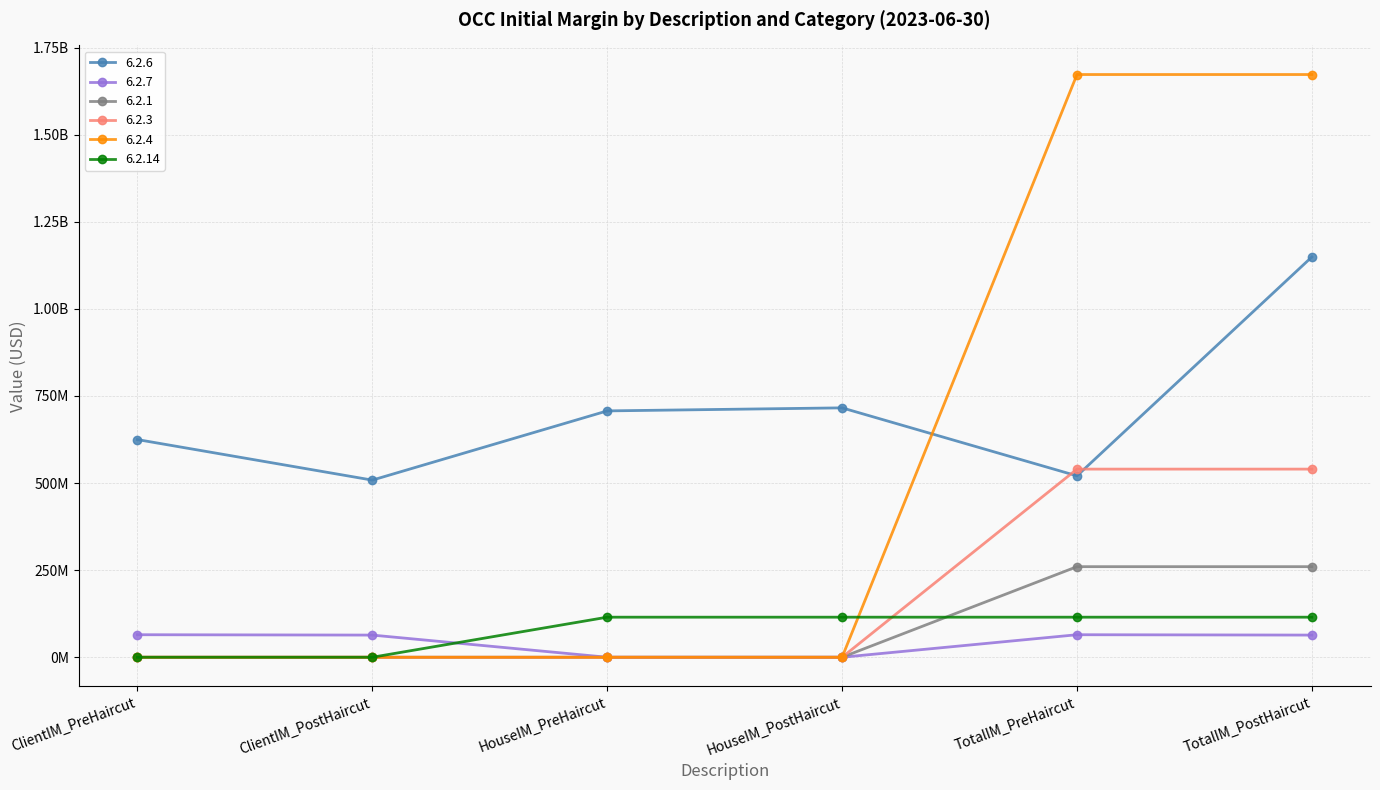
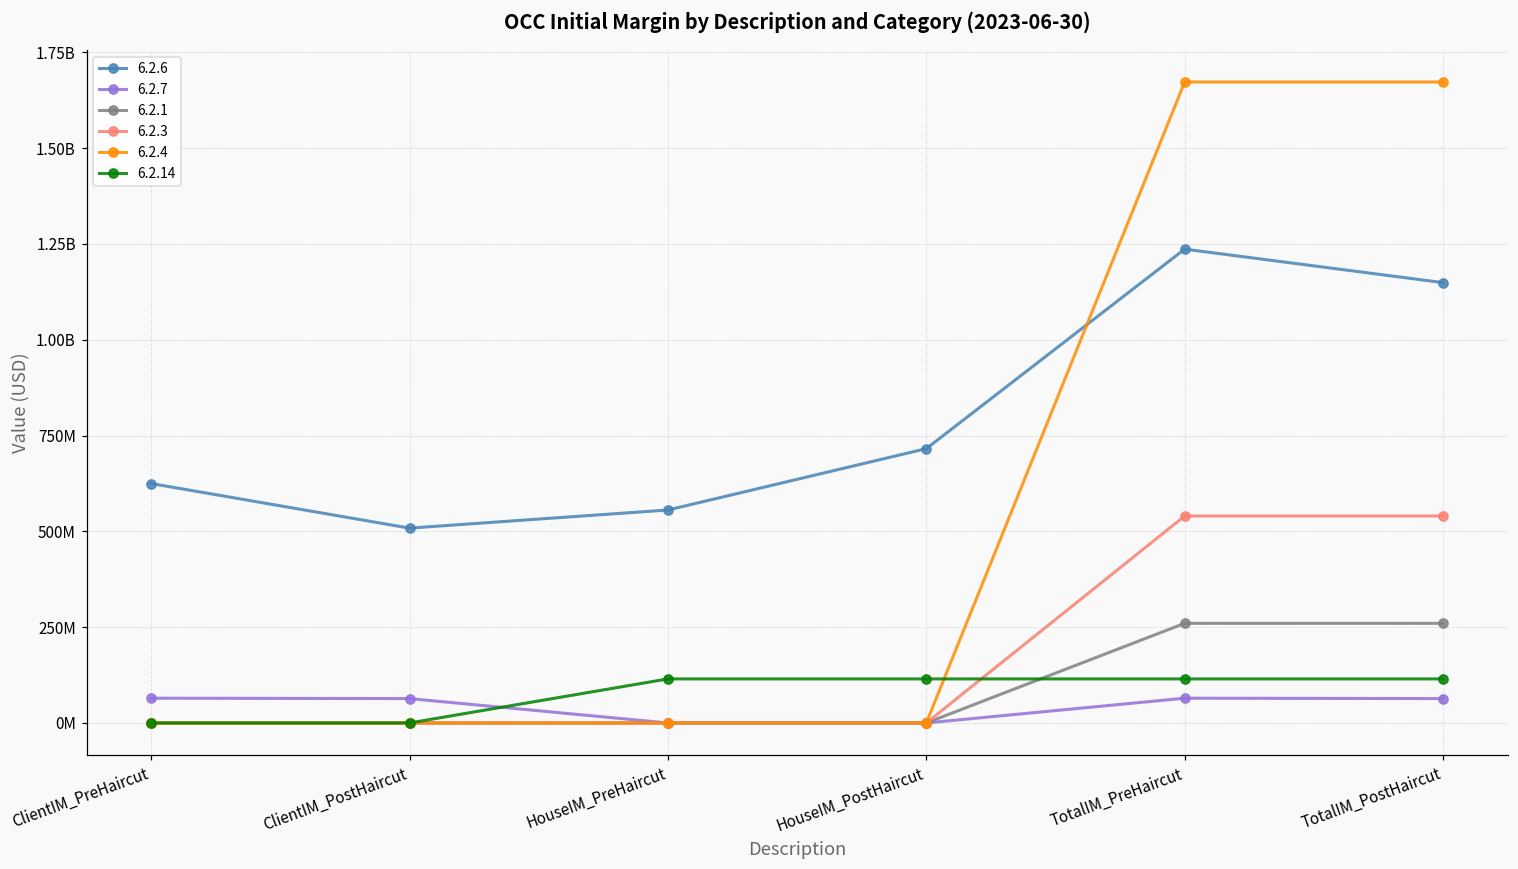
  {
    "6.2.6": {
      "ClientIM_PreHaircut": 620000000,
      "ClientIM_PostHaircut": 510000000,
-     "HouseIM_PreHaircut": 710000000,
+     "HouseIM_PreHaircut": 560000000,
      "HouseIM_PostHaircut": 720000000,
-     "TotalIM_PreHaircut": 520000000,
+     "TotalIM_PreHaircut": 1240000000,
      "TotalIM_PostHaircut": 1150000000
    },
    "6.2.7": {
      "ClientIM_PreHaircut": 60000000,
      "ClientIM_PostHaircut": 60000000,
      "TotalIM_PreHaircut": 60000000,
      "TotalIM_PostHaircut": 60000000
    },
    "6.2.1": {
      "TotalIM_PreHaircut": 260000000,
      "TotalIM_PostHaircut": 260000000
    },
    "6.2.3": {
      "TotalIM_PreHaircut": 540000000,
      "TotalIM_PostHaircut": 540000000
    },
    "6.2.4": {
      "TotalIM_PreHaircut": 1670000000,
      "TotalIM_PostHaircut": 1670000000
    },
    "6.2.14": {
      "HouseIM_PreHaircut": 120000000,
      "HouseIM_PostHaircut": 120000000,
      "TotalIM_PreHaircut": 120000000,
      "TotalIM_PostHaircut": 120000000
    }
  }
